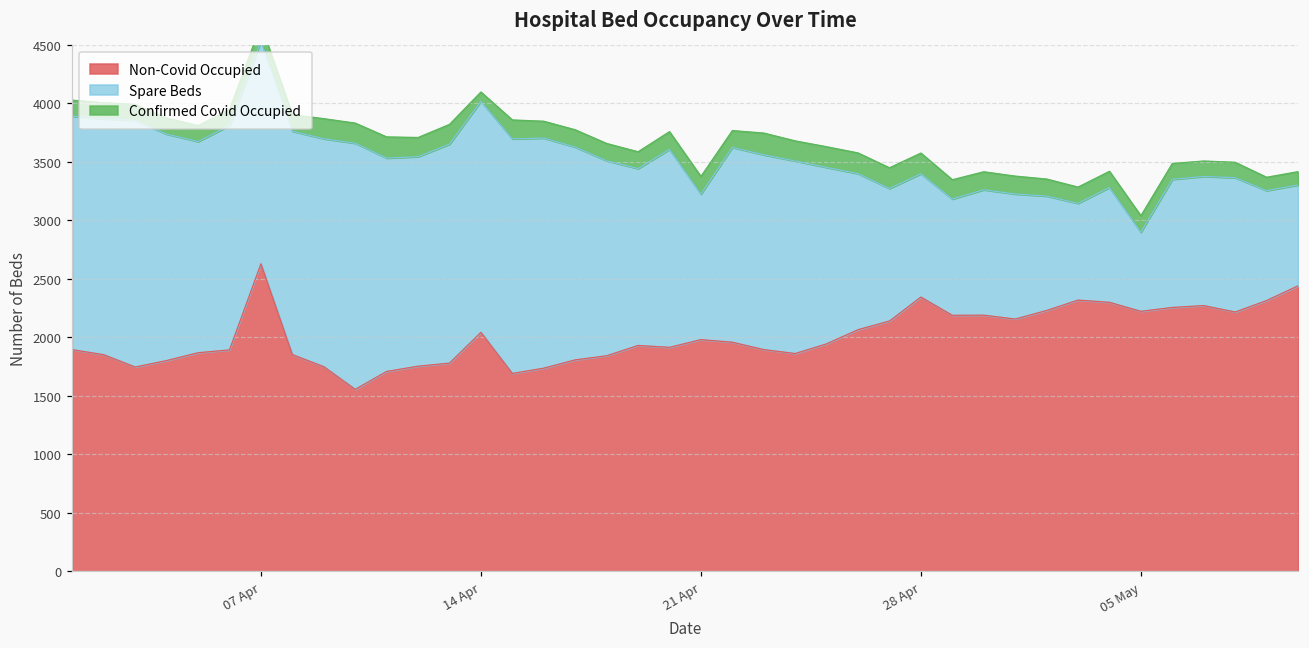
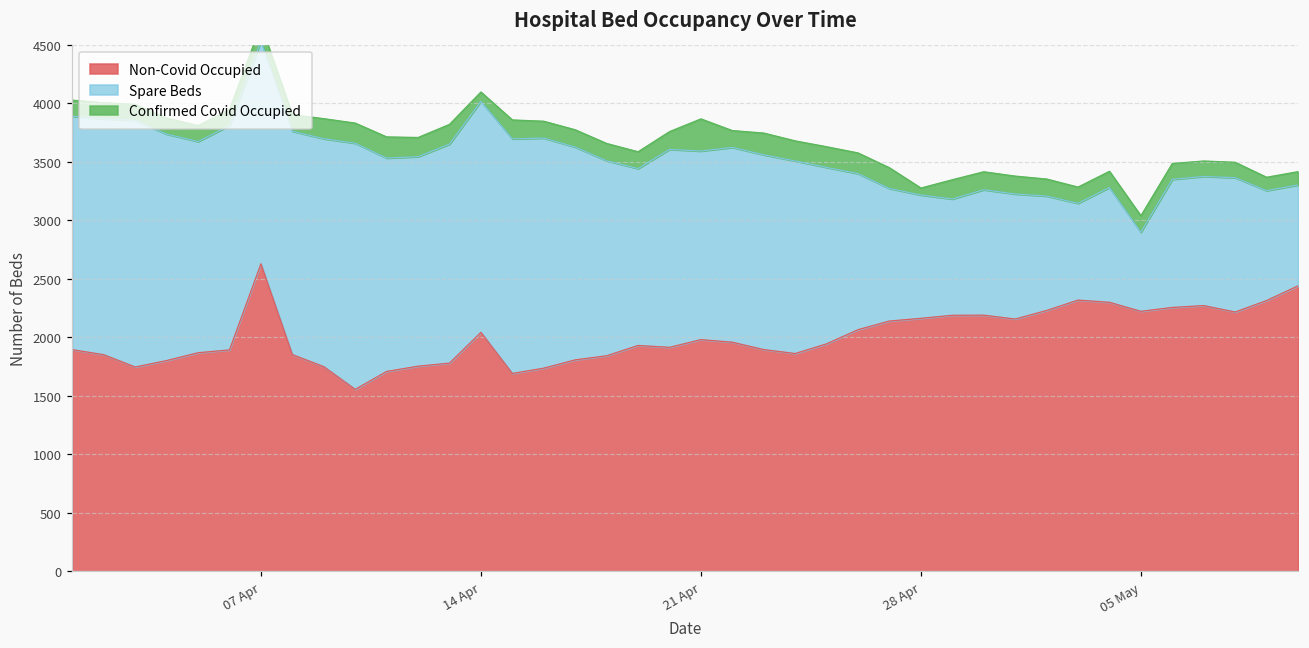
  {
    "Non-Covid Occupied": {
      "07 Apr": 2630,
      "14 Apr": 2040,
      "21 Apr": 1980,
-     "28 Apr": 2340,
+     "28 Apr": 2160,
      "05 May": 2220
    },
    "Spare Beds": {
      "14 Apr": 1980,
-     "21 Apr": 1240,
+     "21 Apr": 1610,
      "28 Apr": 1050,
      "05 May": 680
    },
    "Confirmed Covid Occupied": {
      "14 Apr": 80,
-     "21 Apr": 150,
-     "28 Apr": 180,
+     "21 Apr": 280,
+     "28 Apr": 60,
      "05 May": 140
    }
  }
